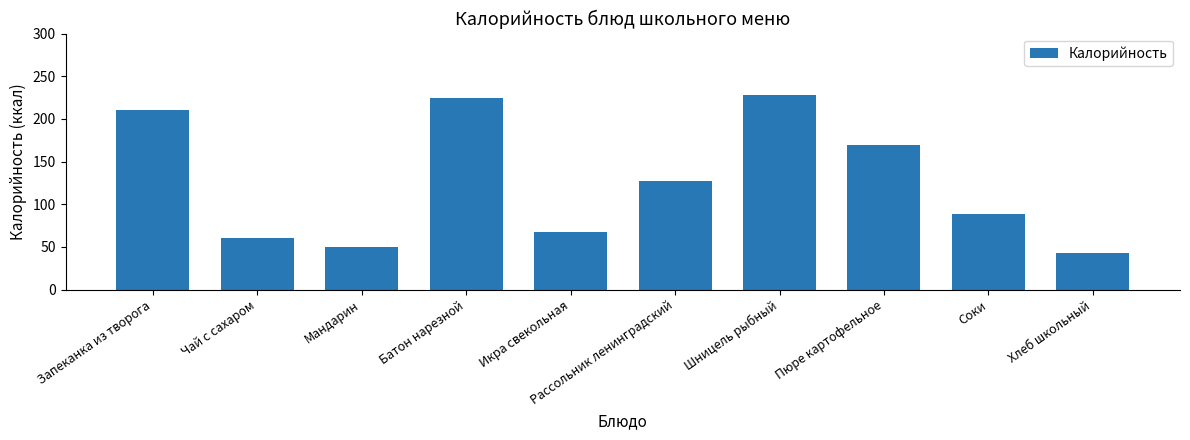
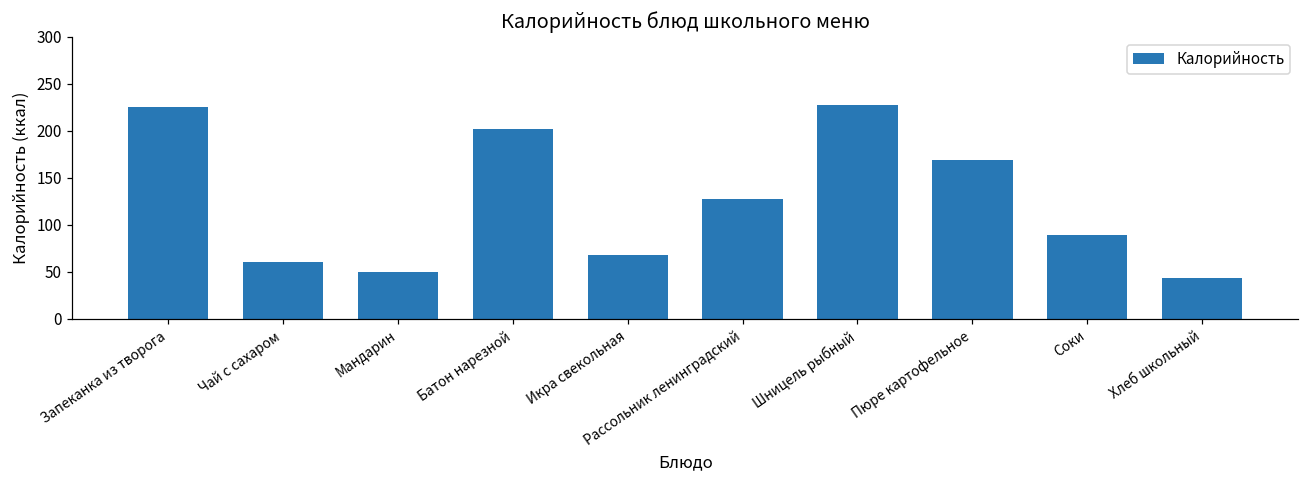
  {
-   "Запеканка из творога": 210,
+   "Запеканка из творога": 230,
    "Чай с сахаром": 60,
    "Мандарин": 50,
-   "Батон нарезной": 220,
+   "Батон нарезной": 200,
    "Икра свекольная": 70,
    "Рассольник ленинградский": 130,
    "Шницель рыбный": 230,
    "Пюре картофельное": 170,
    "Соки": 90,
    "Хлеб школьный": 40
  }
